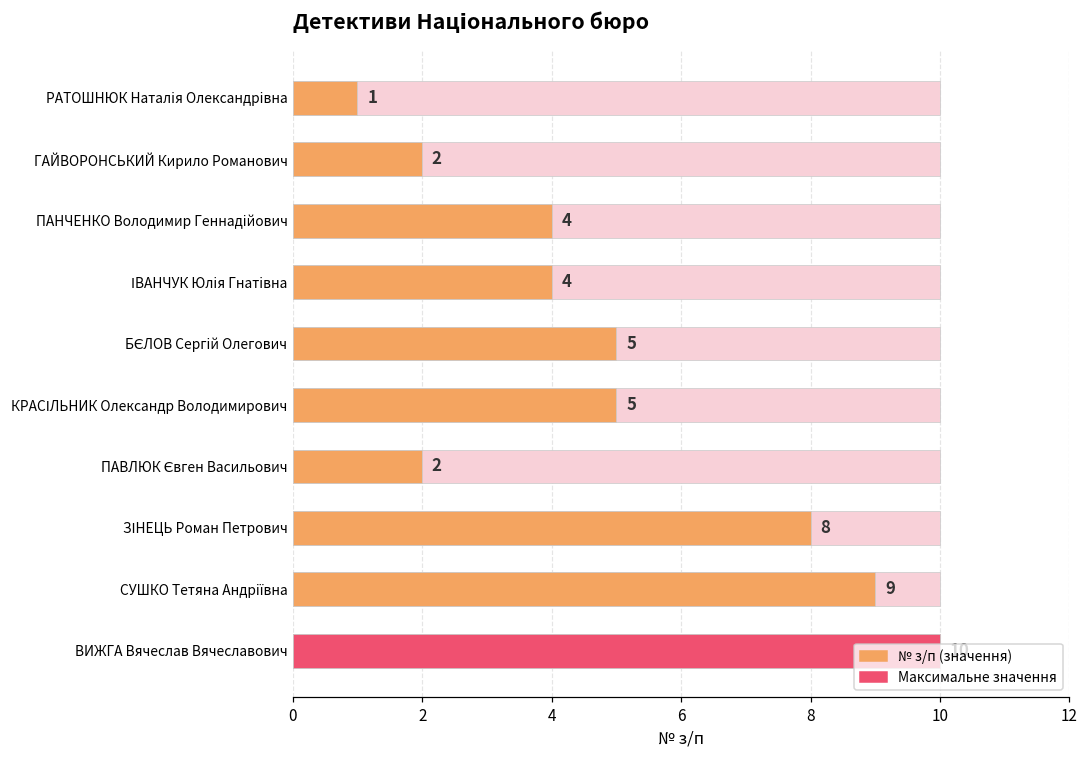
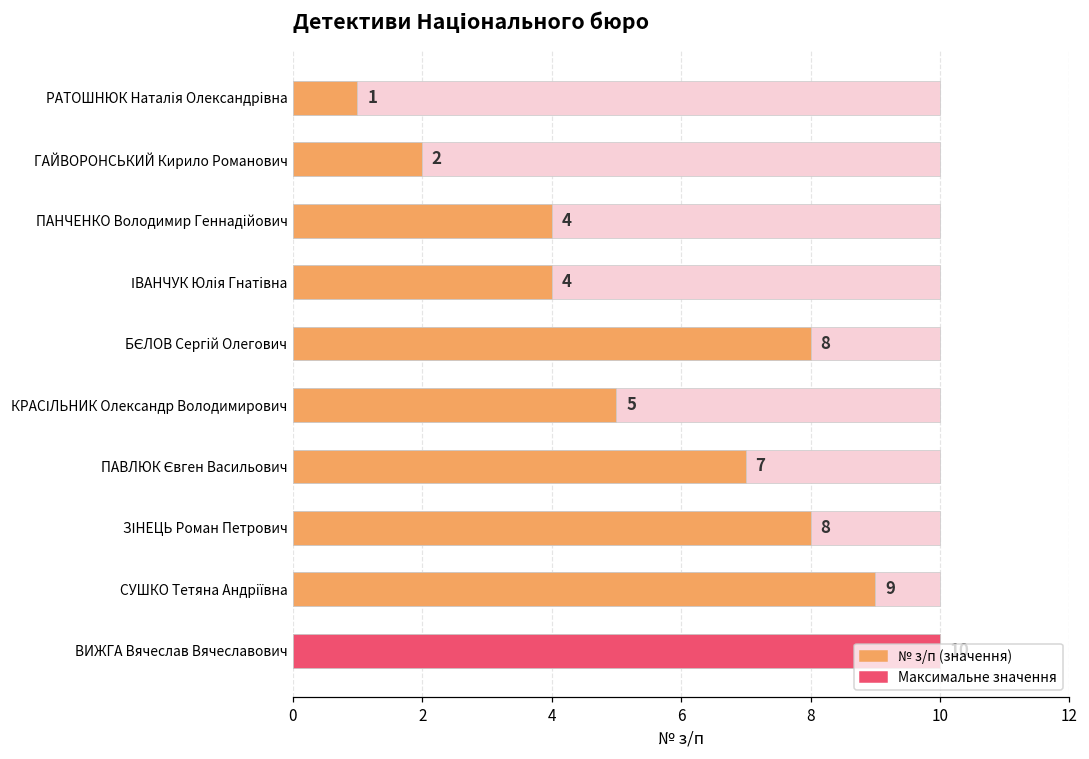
  {
    "№ з/п (значення)": {
-     "БЄЛОВ Сергій Олегович": 5,
-     "ПАВЛЮК Євген Васильович": 2
+     "БЄЛОВ Сергій Олегович": 8,
+     "ПАВЛЮК Євген Васильович": 7
    }
  }
